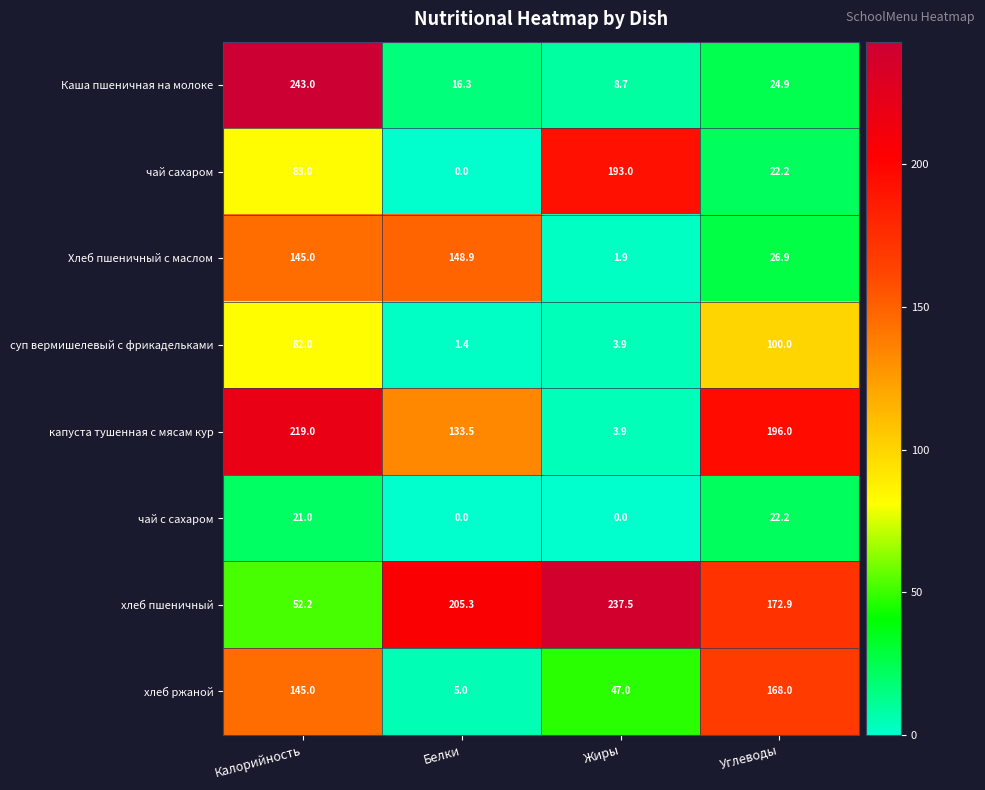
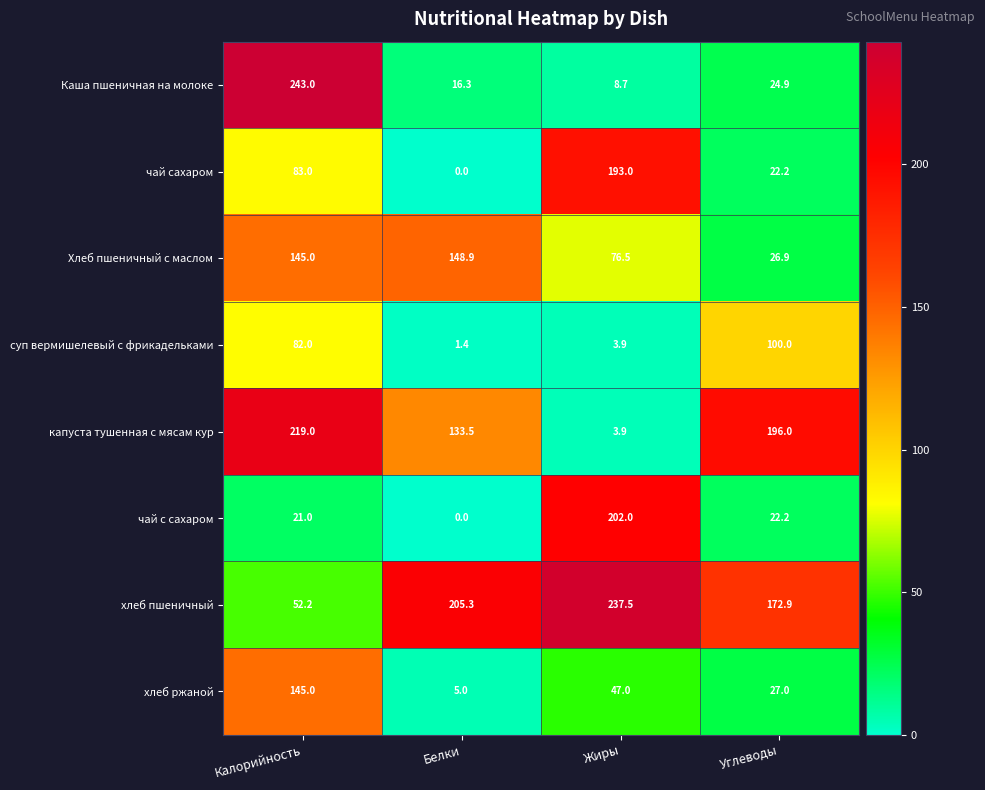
  {
    "Каша пшеничная на молоке": {
      "Калорийность": 243.0,
      "Белки": 16.3,
      "Жиры": 8.7,
      "Углеводы": 24.9
    },
    "чай сахаром": {
      "Калорийность": 83.0,
      "Белки": 0.0,
      "Жиры": 193.0,
      "Углеводы": 22.2
    },
    "Хлеб пшеничный с маслом": {
      "Калорийность": 145.0,
      "Белки": 148.9,
-     "Жиры": 1.9,
+     "Жиры": 76.5,
      "Углеводы": 26.9
    },
    "суп вермишелевый с фрикадельками": {
      "Калорийность": 82.0,
      "Белки": 1.4,
      "Жиры": 3.9,
      "Углеводы": 100.0
    },
    "капуста тушенная с мясам кур": {
      "Калорийность": 219.0,
      "Белки": 133.5,
      "Жиры": 3.9,
      "Углеводы": 196.0
    },
    "чай с сахаром": {
      "Калорийность": 21.0,
      "Белки": 0.0,
-     "Жиры": 0.0,
+     "Жиры": 202.0,
      "Углеводы": 22.2
    },
    "хлеб пшеничный": {
      "Калорийность": 52.2,
      "Белки": 205.3,
      "Жиры": 237.5,
      "Углеводы": 172.9
    },
    "хлеб ржаной": {
      "Калорийность": 145.0,
      "Белки": 5.0,
      "Жиры": 47.0,
-     "Углеводы": 168.0
+     "Углеводы": 27.0
    }
  }
